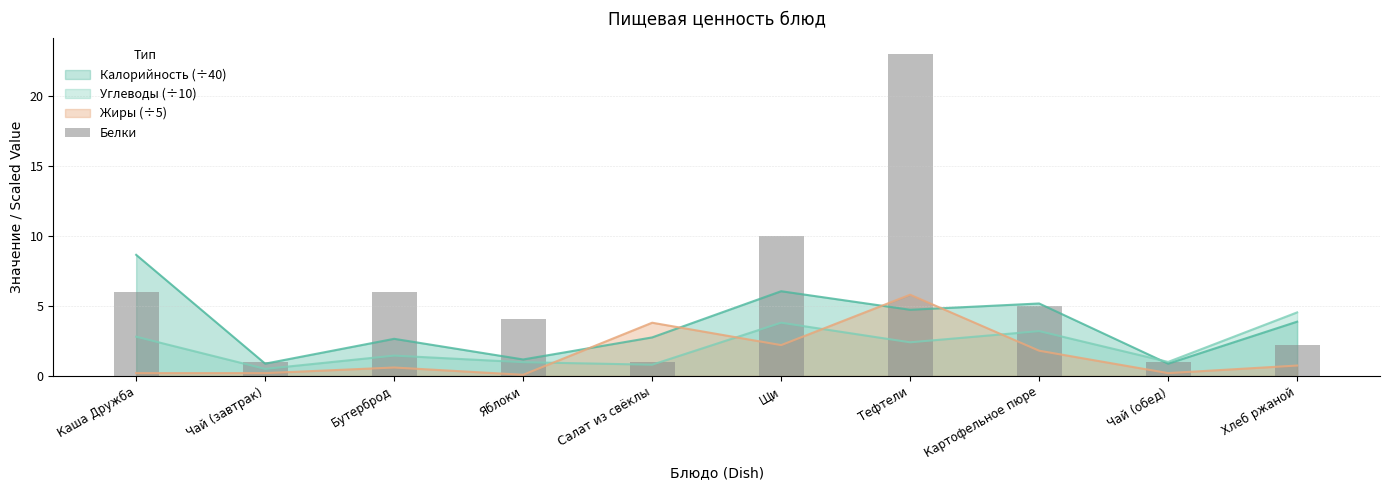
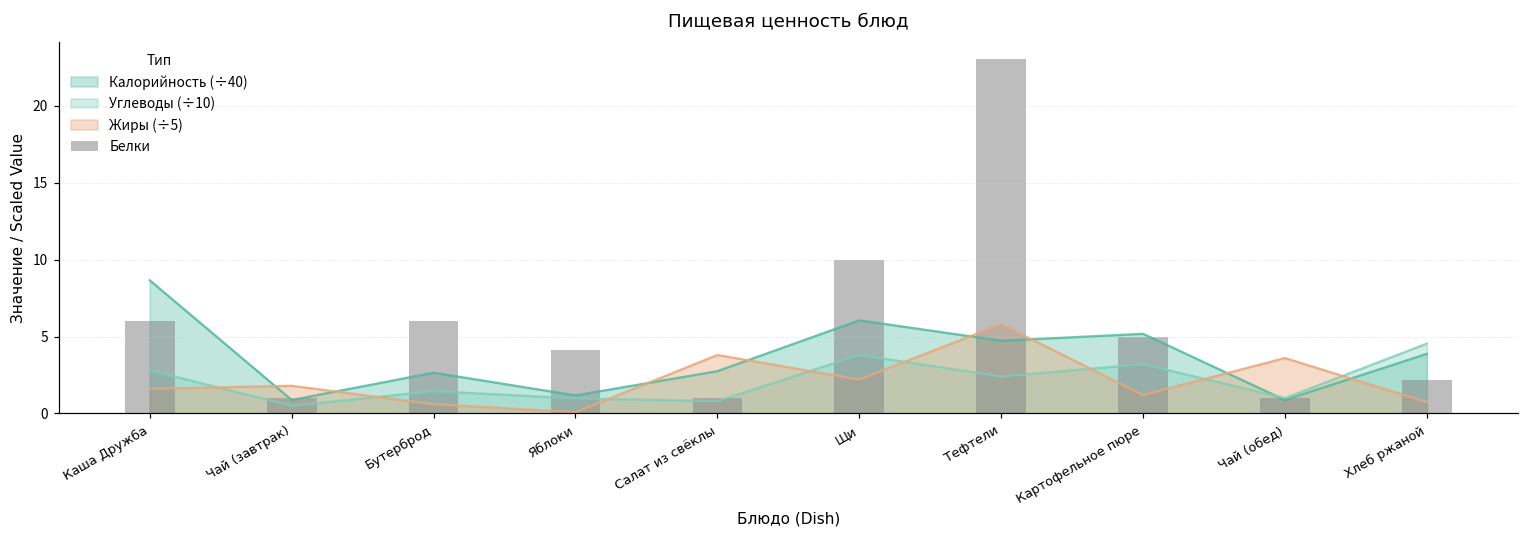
  {
    "Белки": {
      "Каша Дружба": 6.0,
      "Чай (завтрак)": 1.0,
      "Бутерброд": 6.0,
      "Яблоки": 4.1,
      "Салат из свёклы": 1.0,
      "Щи": 10.0,
      "Тефтели": 23.0,
      "Картофельное пюре": 5.0,
      "Чай (обед)": 1.0,
      "Хлеб ржаной": 2.2
    },
    "Жиры (÷5)": {
-     "Каша Дружба": 0.2,
-     "Чай (завтрак)": 0.2,
+     "Каша Дружба": 1.6,
+     "Чай (завтрак)": 1.8,
      "Бутерброд": 0.6,
      "Яблоки": 0.1,
      "Салат из свёклы": 3.8,
      "Щи": 2.2,
      "Тефтели": 5.8,
-     "Картофельное пюре": 1.8,
-     "Чай (обед)": 0.2,
+     "Картофельное пюре": 1.2,
+     "Чай (обед)": 3.6,
      "Хлеб ржаной": 0.7
    }
  }
